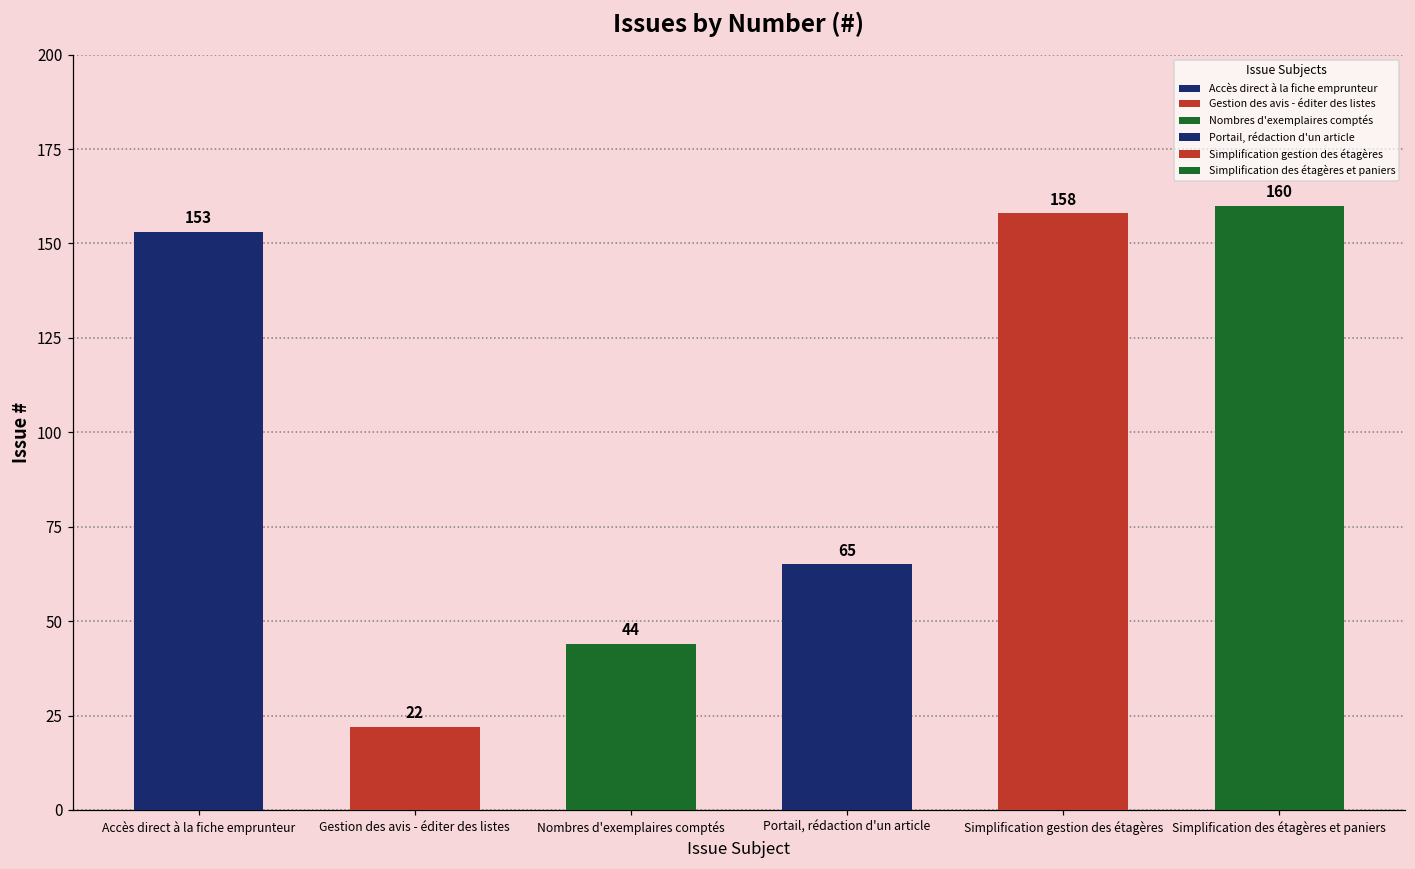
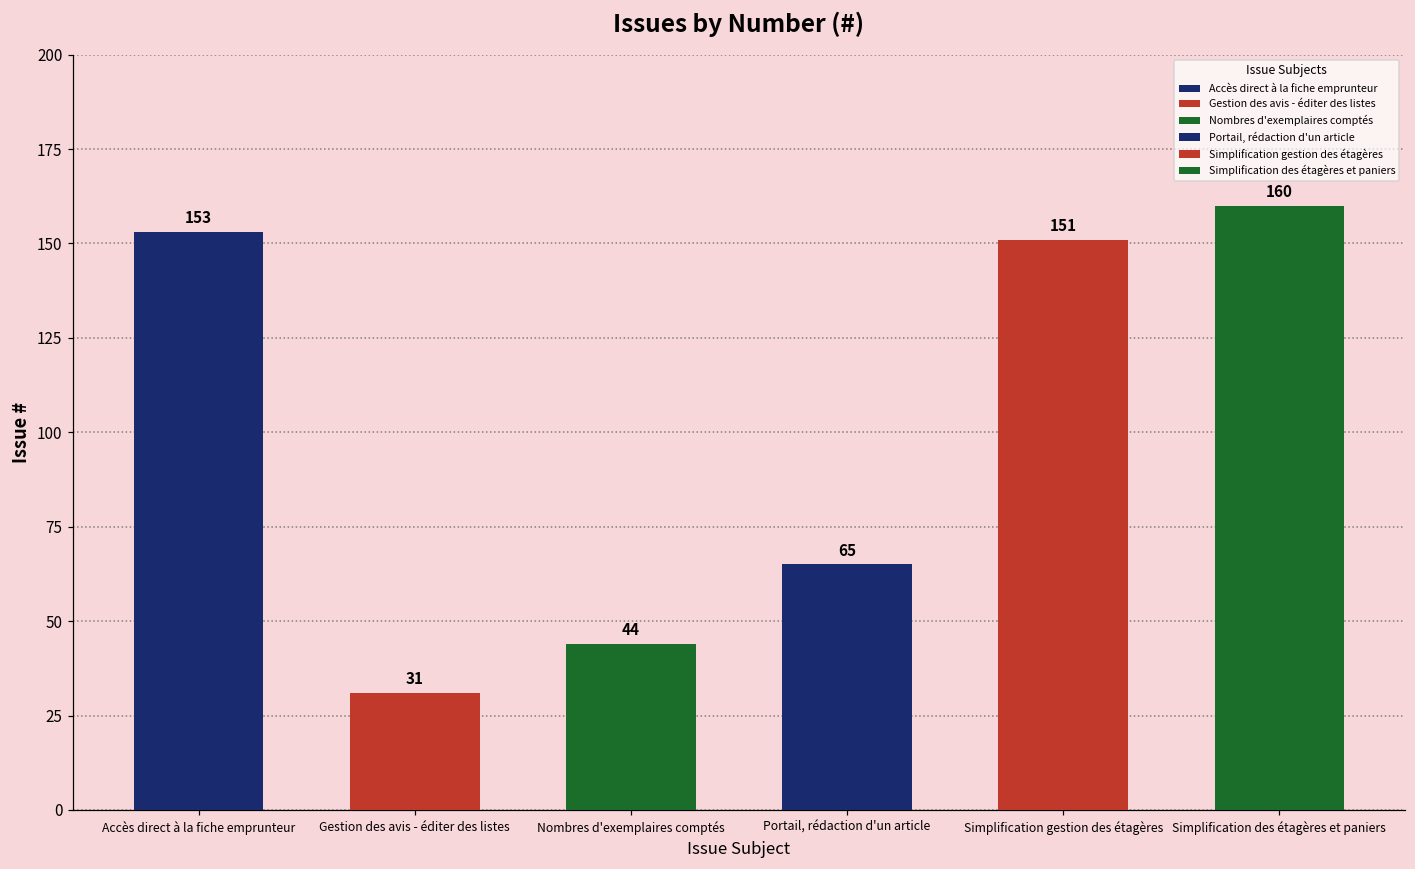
  {
    "Accès direct à la fiche emprunteur": 153,
-   "Gestion des avis - éditer des listes": 22,
+   "Gestion des avis - éditer des listes": 31,
    "Nombres d'exemplaires comptés": 44,
    "Portail, rédaction d'un article": 65,
-   "Simplification gestion des étagères": 158
+   "Simplification gestion des étagères": 151
  }
